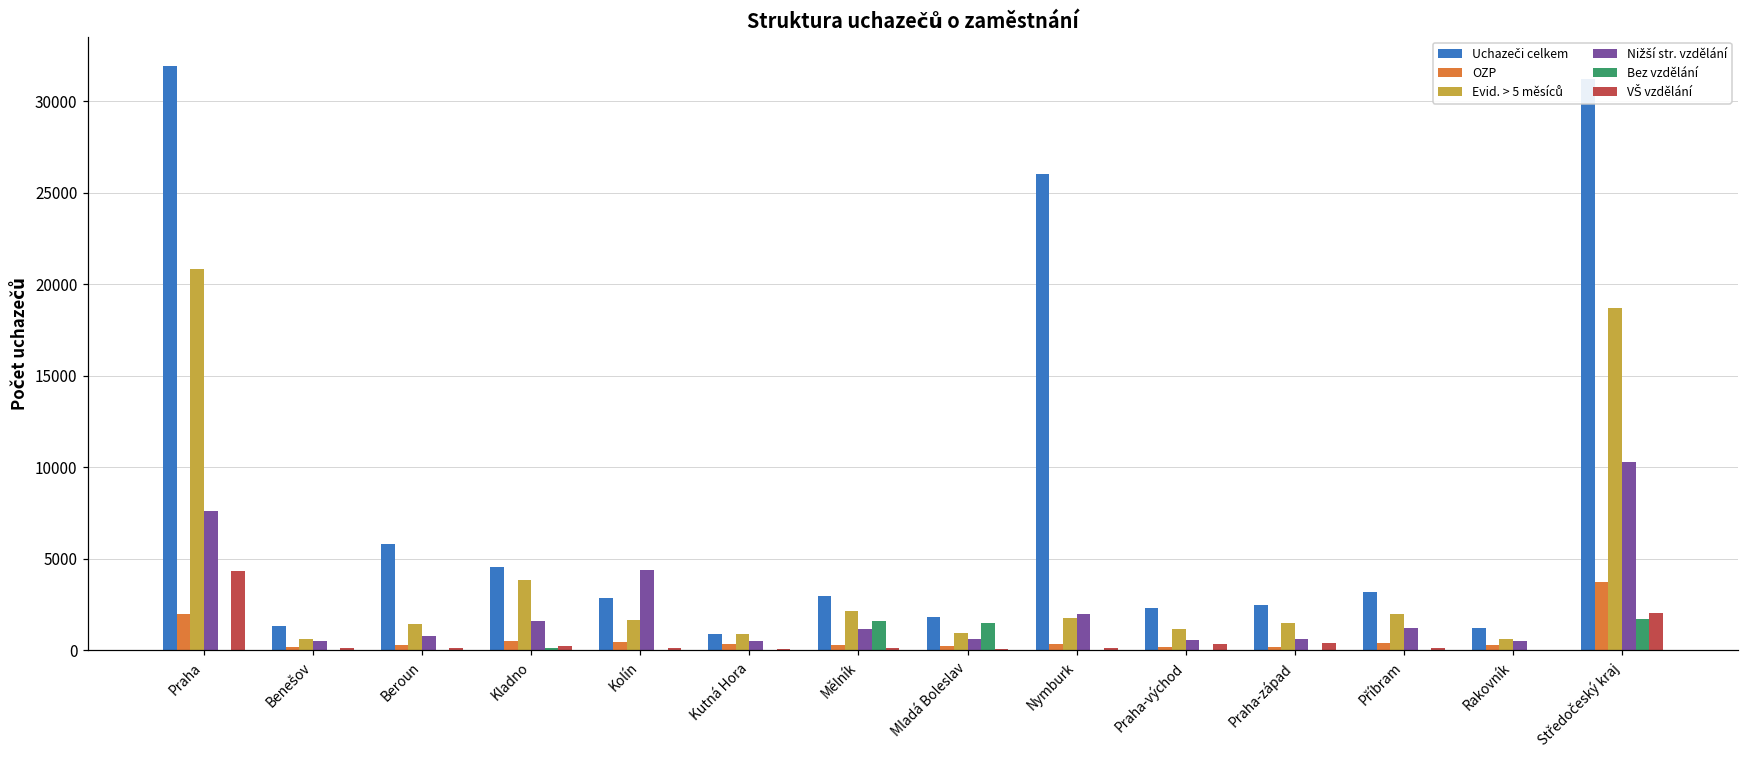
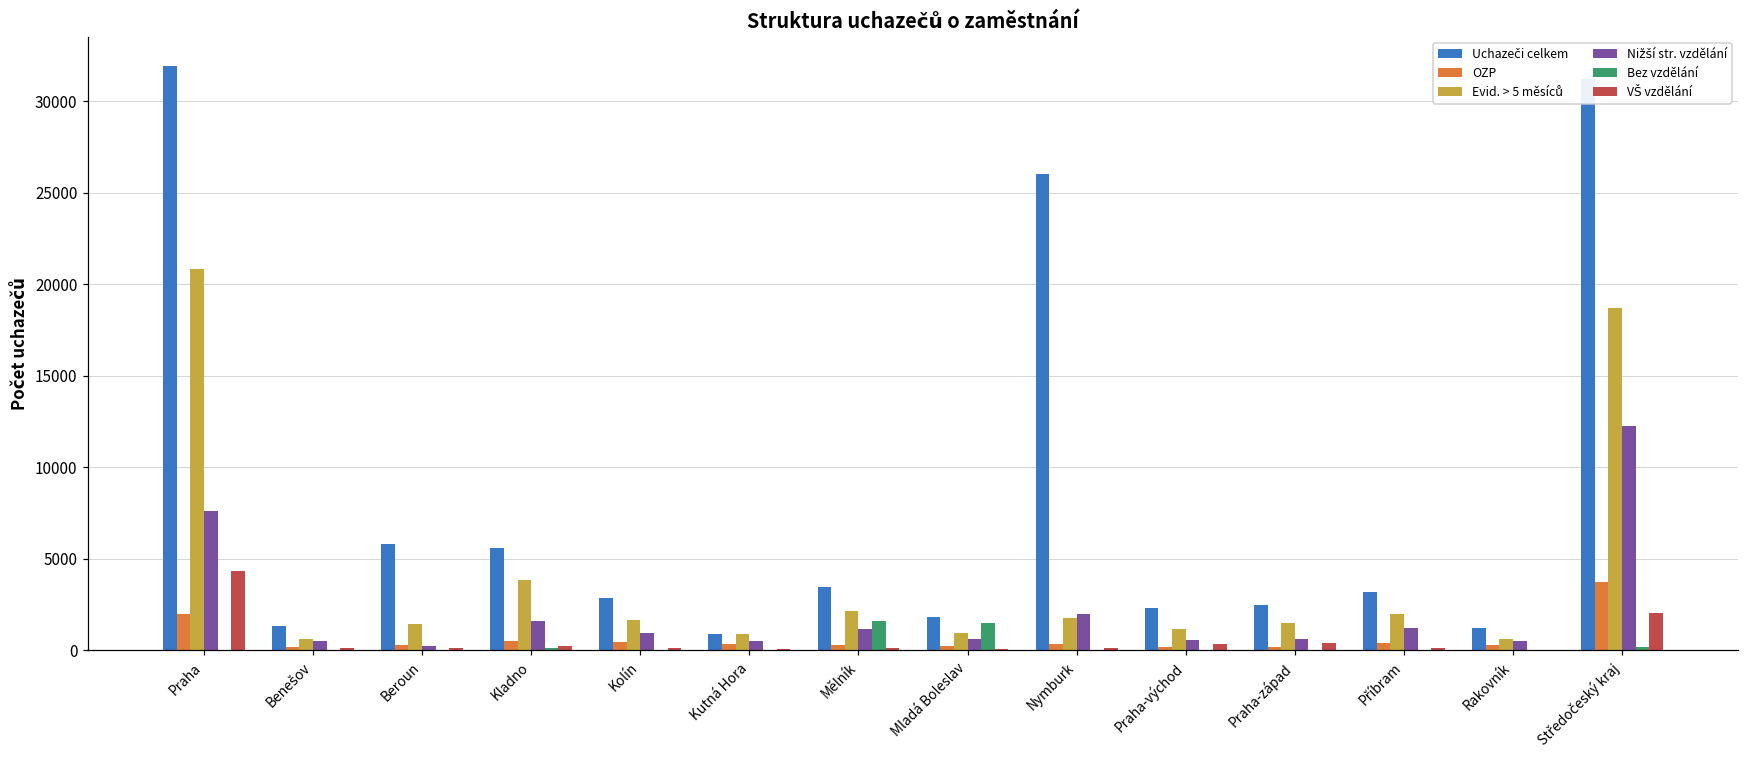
  {
    "Uchazeči celkem": {
      "Praha": 31900,
      "Benešov": 1400,
      "Beroun": 5800,
-     "Kladno": 4600,
+     "Kladno": 5600,
      "Kolín": 2900,
      "Kutná Hora": 900,
-     "Mělník": 3000,
+     "Mělník": 3500,
      "Mladá Boleslav": 1800,
      "Nymburk": 26000,
      "Praha-východ": 2300,
      "Praha-západ": 2500,
      "Příbram": 3200,
      "Rakovník": 1200
    },
    "Nižší str. vzdělání": {
      "Praha": 7600,
      "Benešov": 500,
-     "Beroun": 800,
+     "Beroun": 200,
      "Kladno": 1600,
-     "Kolín": 4400,
+     "Kolín": 1000,
      "Kutná Hora": 500,
      "Mělník": 1100,
      "Mladá Boleslav": 600,
      "Nymburk": 2000,
      "Praha-východ": 600,
      "Praha-západ": 600,
      "Příbram": 1200,
      "Rakovník": 500,
-     "Středočeský kraj": 10300
+     "Středočeský kraj": 12300
    },
    "Bez vzdělání": {
      "Kladno": 200,
      "Mělník": 1600,
      "Mladá Boleslav": 1500,
      "Příbram": 0,
-     "Středočeský kraj": 1700
+     "Středočeský kraj": 200
    }
  }
